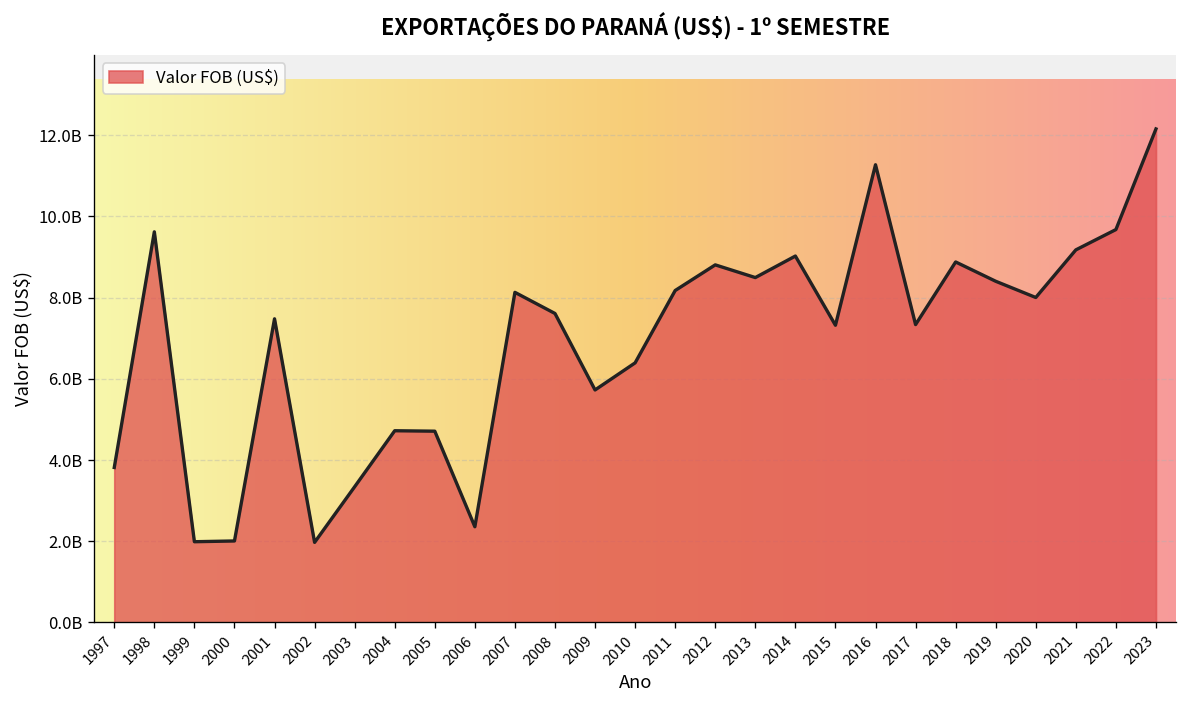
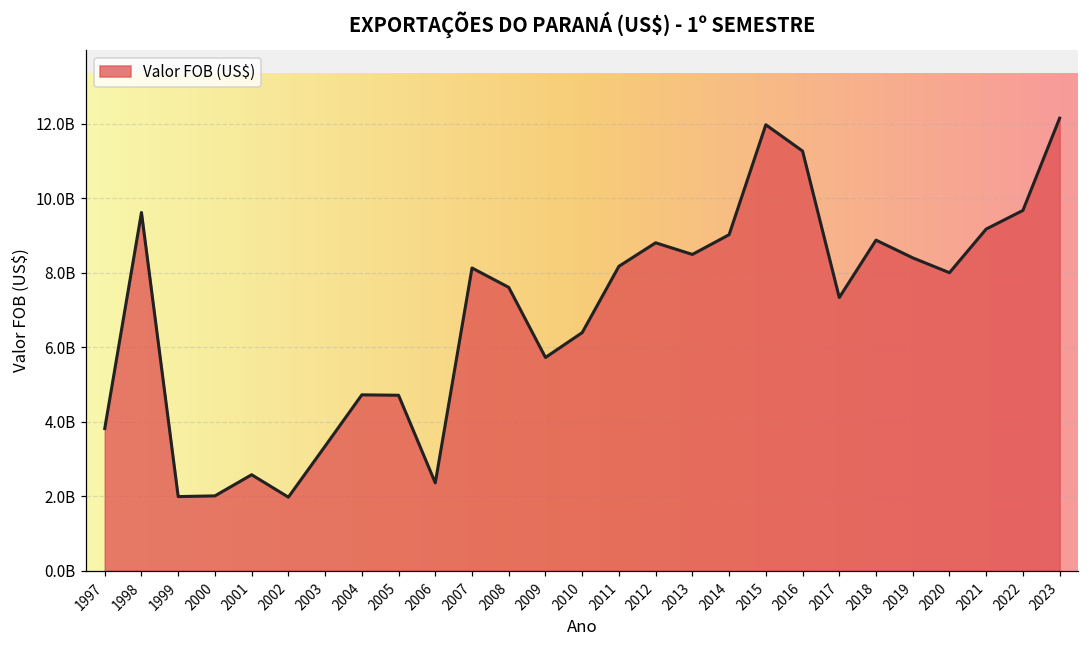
  {
    "1997": 3800000000,
    "1998": 9600000000,
    "1999": 2000000000,
    "2000": 2000000000,
-   "2001": 7500000000,
+   "2001": 2600000000,
    "2002": 2000000000,
    "2003": 3300000000,
    "2004": 4700000000,
    "2005": 4700000000,
    "2006": 2400000000,
    "2007": 8100000000,
    "2008": 7600000000,
    "2009": 5700000000,
    "2010": 6400000000,
    "2011": 8200000000,
    "2012": 8800000000,
    "2013": 8500000000,
    "2014": 9000000000,
-   "2015": 7300000000,
+   "2015": 12000000000,
    "2016": 11300000000,
    "2017": 7300000000,
    "2018": 8900000000,
    "2019": 8400000000,
    "2020": 8000000000,
    "2021": 9200000000,
    "2022": 9700000000,
    "2023": 12200000000
  }
